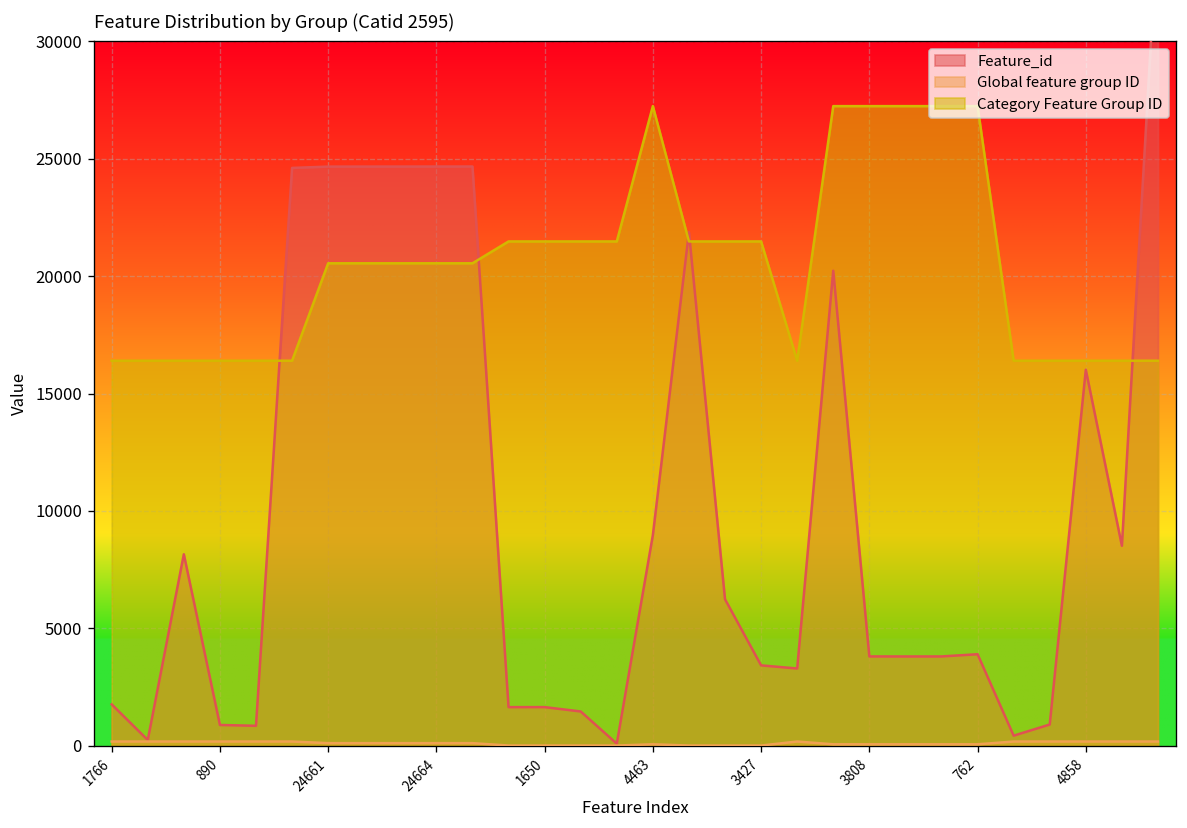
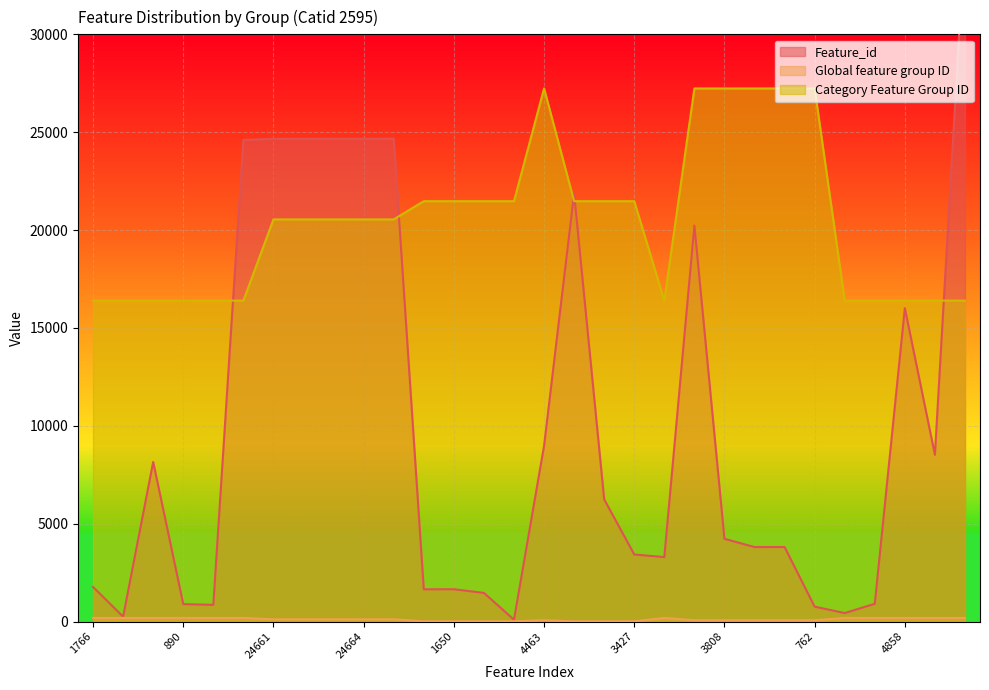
  {
    "Feature_id": {
      "1766": 1800,
      "890": 900,
      "24661": 24700,
      "24664": 24700,
      "1650": 1700,
      "4463": 9000,
      "3427": 3400,
-     "3808": 3800,
-     "762": 3900,
+     "3808": 4200,
+     "762": 800,
      "4858": 16000
    },
    "Global feature group ID": {
      "1766": 200,
      "890": 200,
      "24661": 100,
      "24664": 100,
      "1650": 0,
      "4463": 100,
      "3427": 0,
      "3808": 100,
      "762": 100,
      "4858": 200
    },
    "Category Feature Group ID": {
      "1766": 16400,
      "890": 16400,
      "24661": 20500,
      "24664": 20500,
      "1650": 21500,
      "4463": 27200,
      "3427": 21500,
      "3808": 27200,
      "4858": 16400
    }
  }
